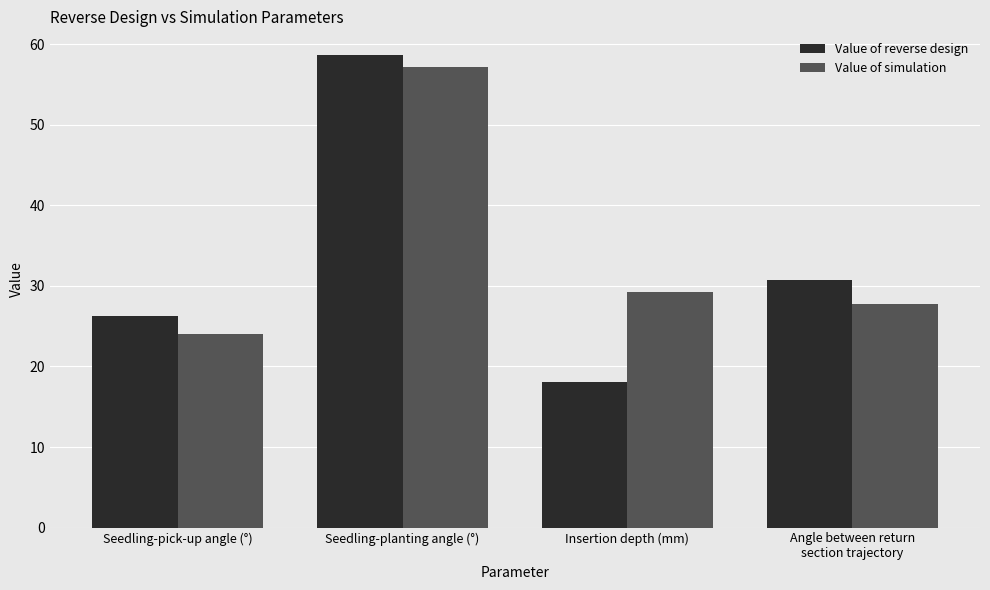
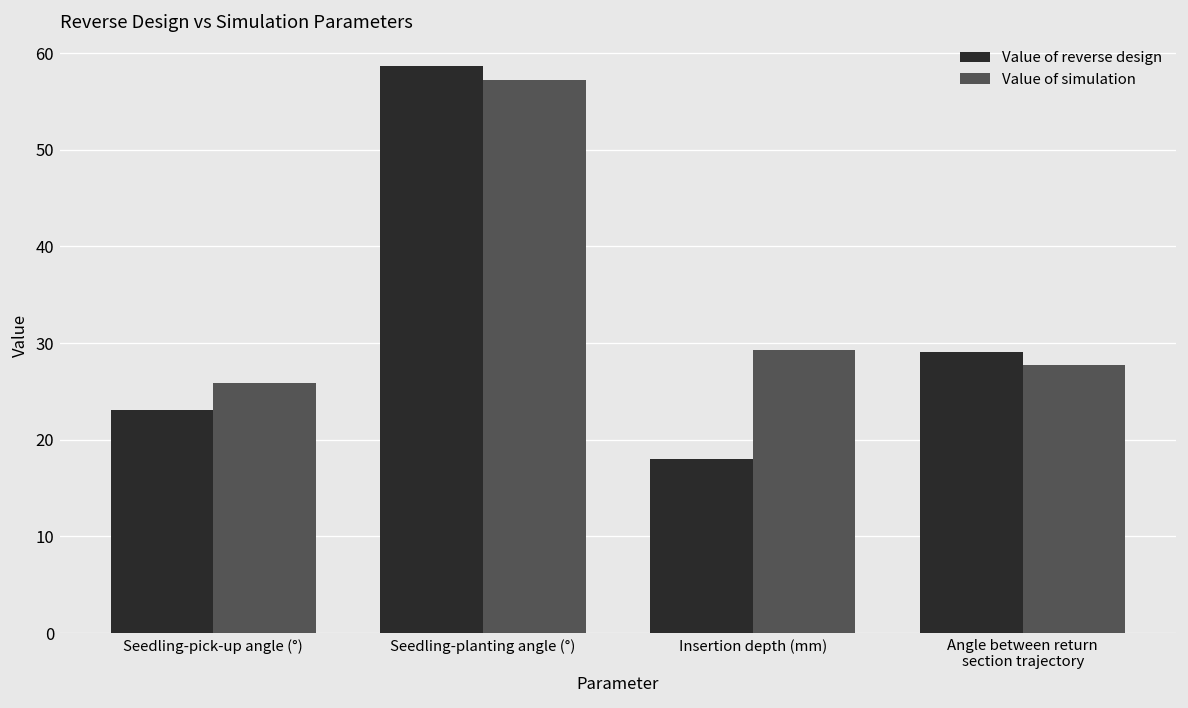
  {
    "Value of reverse design": {
-     "Seedling-pick-up angle (°)": 26,
+     "Seedling-pick-up angle (°)": 23,
      "Seedling-planting angle (°)": 59,
      "Insertion depth (mm)": 18,
-     "Angle between return section trajectory": 31
+     "Angle between return section trajectory": 29
    },
    "Value of simulation": {
-     "Seedling-pick-up angle (°)": 24,
+     "Seedling-pick-up angle (°)": 26,
      "Seedling-planting angle (°)": 57,
      "Insertion depth (mm)": 29,
      "Angle between return section trajectory": 28
    }
  }
